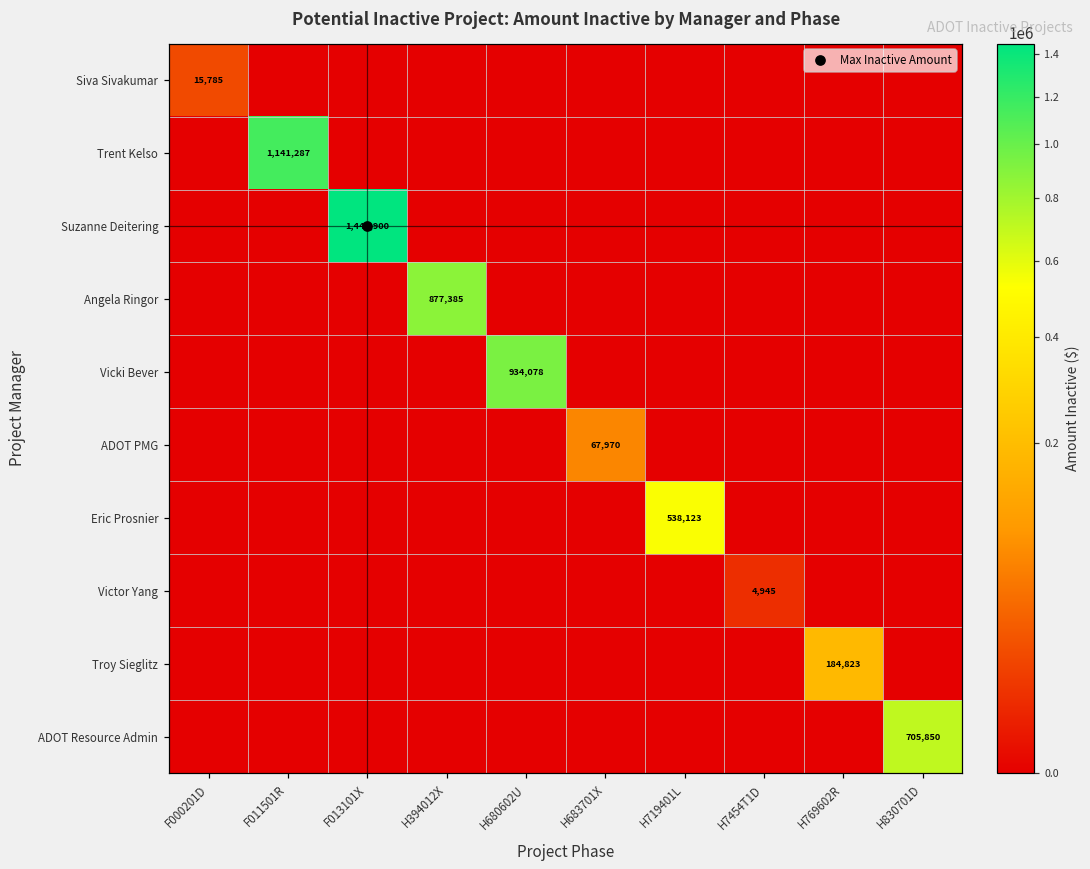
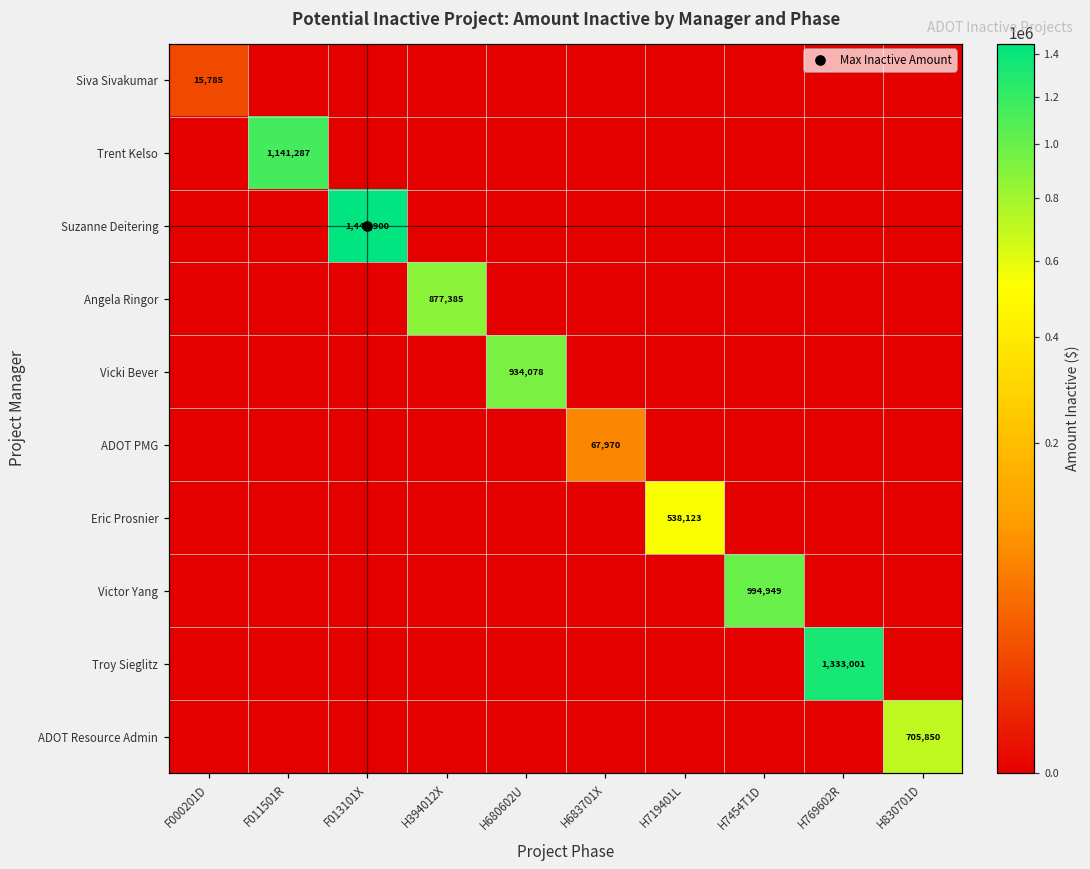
  {
    "Siva Sivakumar": {
      "F000201D": "15,785"
    },
    "Trent Kelso": {
      "F011501R": "1,141,287"
    },
    "Angela Ringor": {
      "H394012X": "877,385"
    },
    "Vicki Bever": {
      "H680602U": "934,078"
    },
    "ADOT PMG": {
      "H683701X": "67,970"
    },
    "Eric Prosnier": {
      "H719401L": "538,123"
    },
    "Victor Yang": {
-     "H7454T1D": "4,945"
+     "H7454T1D": "994,949"
    },
    "Troy Sieglitz": {
-     "H769602R": "184,823"
+     "H769602R": "1,333,001"
    },
    "ADOT Resource Admin": {
      "H830701D": "705,850"
    }
  }
